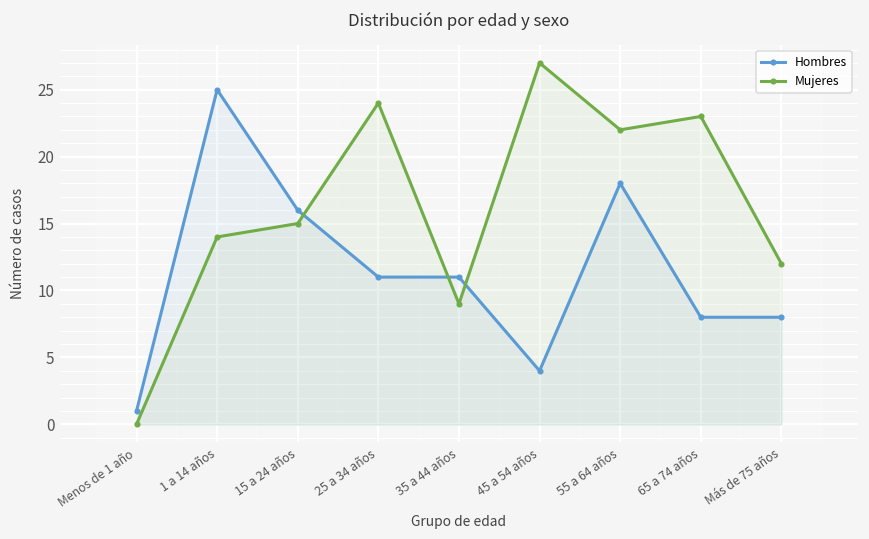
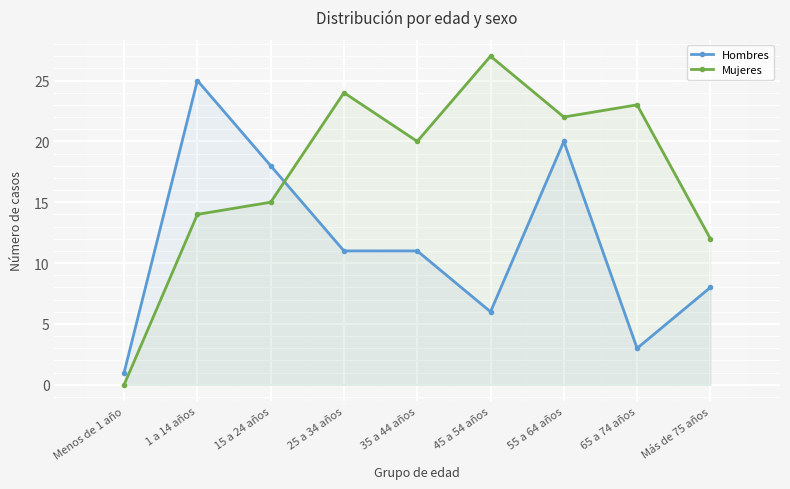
  {
    "Hombres": {
      "Menos de 1 año": 1,
      "1 a 14 años": 25,
-     "15 a 24 años": 16,
+     "15 a 24 años": 18,
      "25 a 34 años": 11,
      "35 a 44 años": 11,
-     "45 a 54 años": 4,
-     "55 a 64 años": 18,
-     "65 a 74 años": 8,
+     "45 a 54 años": 6,
+     "55 a 64 años": 20,
+     "65 a 74 años": 3,
      "Más de 75 años": 8
    },
    "Mujeres": {
      "Menos de 1 año": 0,
      "1 a 14 años": 14,
      "15 a 24 años": 15,
      "25 a 34 años": 24,
-     "35 a 44 años": 9,
+     "35 a 44 años": 20,
      "45 a 54 años": 27,
      "55 a 64 años": 22,
      "65 a 74 años": 23,
      "Más de 75 años": 12
    }
  }
